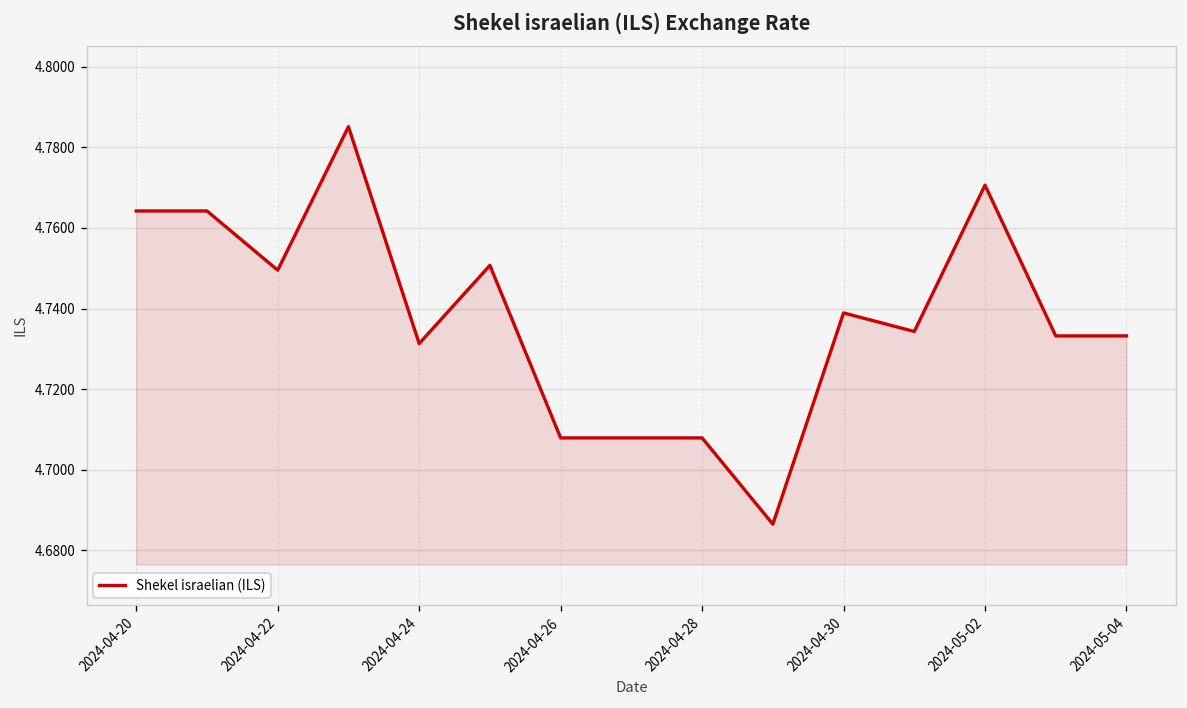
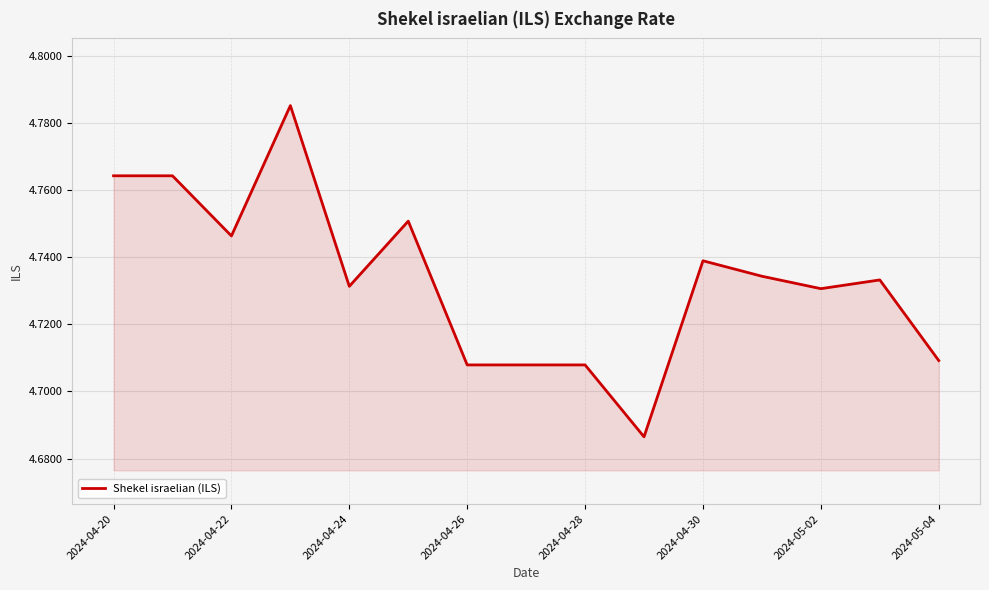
  {
    "2024-04-20": 4.764,
-   "2024-04-22": 4.750,
+   "2024-04-22": 4.746,
    "2024-04-24": 4.731,
    "2024-04-26": 4.708,
    "2024-04-28": 4.708,
    "2024-04-30": 4.739,
-   "2024-05-02": 4.771,
-   "2024-05-04": 4.733
+   "2024-05-02": 4.731,
+   "2024-05-04": 4.709
  }
